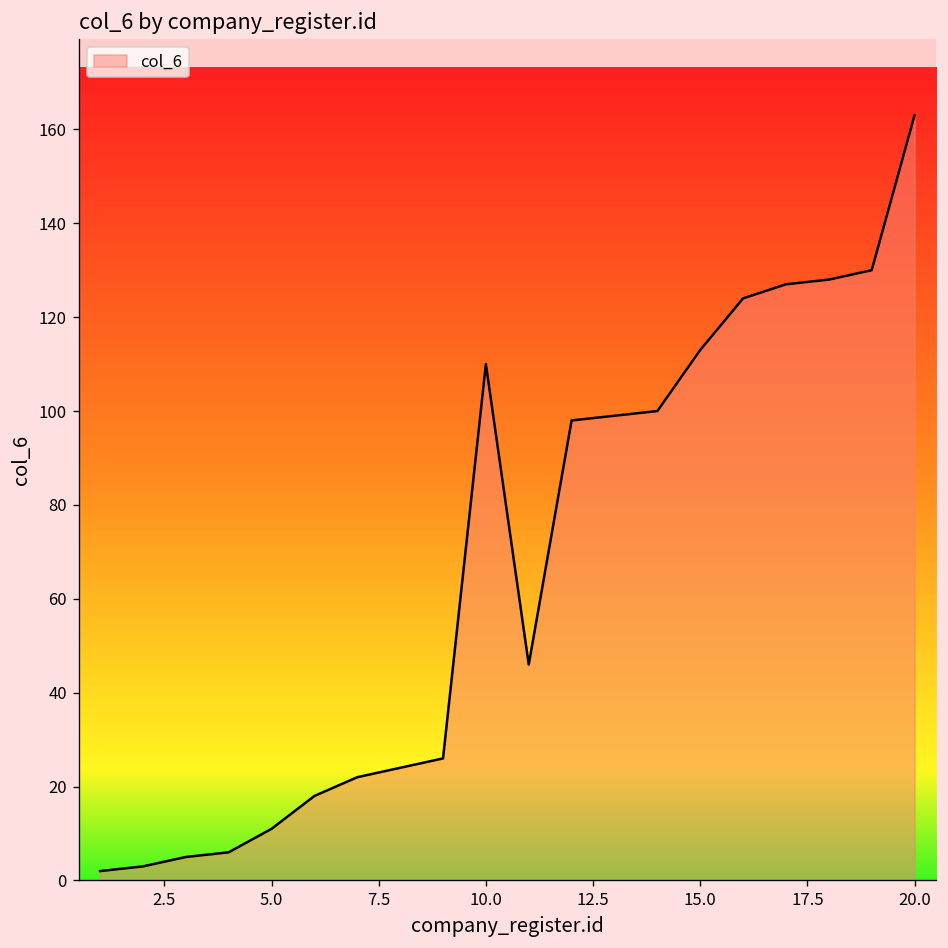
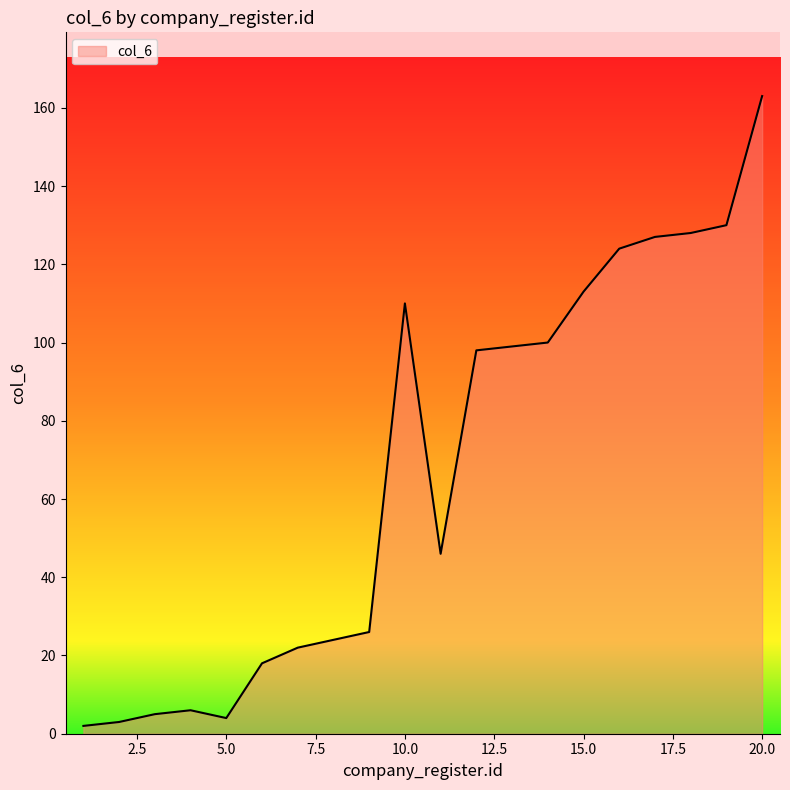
  {
-   "5.0": 11,
+   "5.0": 4,
    "10.0": 110,
    "15.0": 113,
    "20.0": 163
  }
